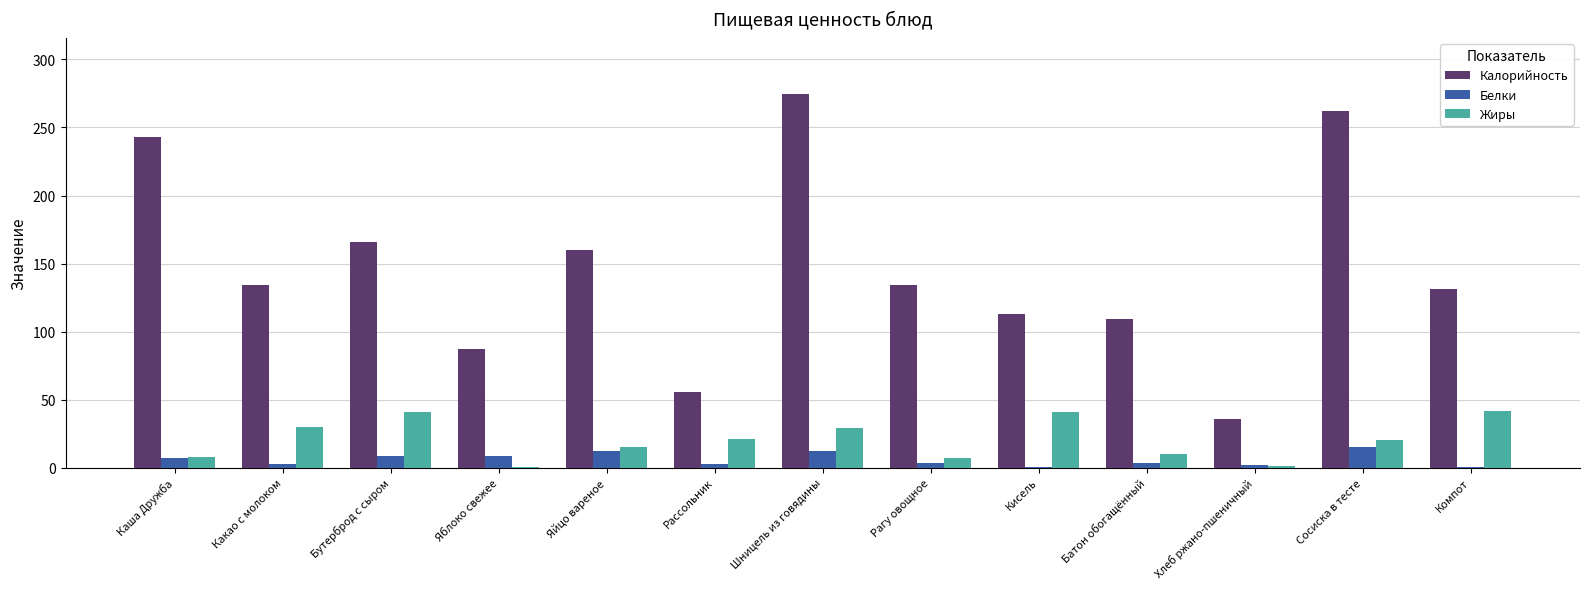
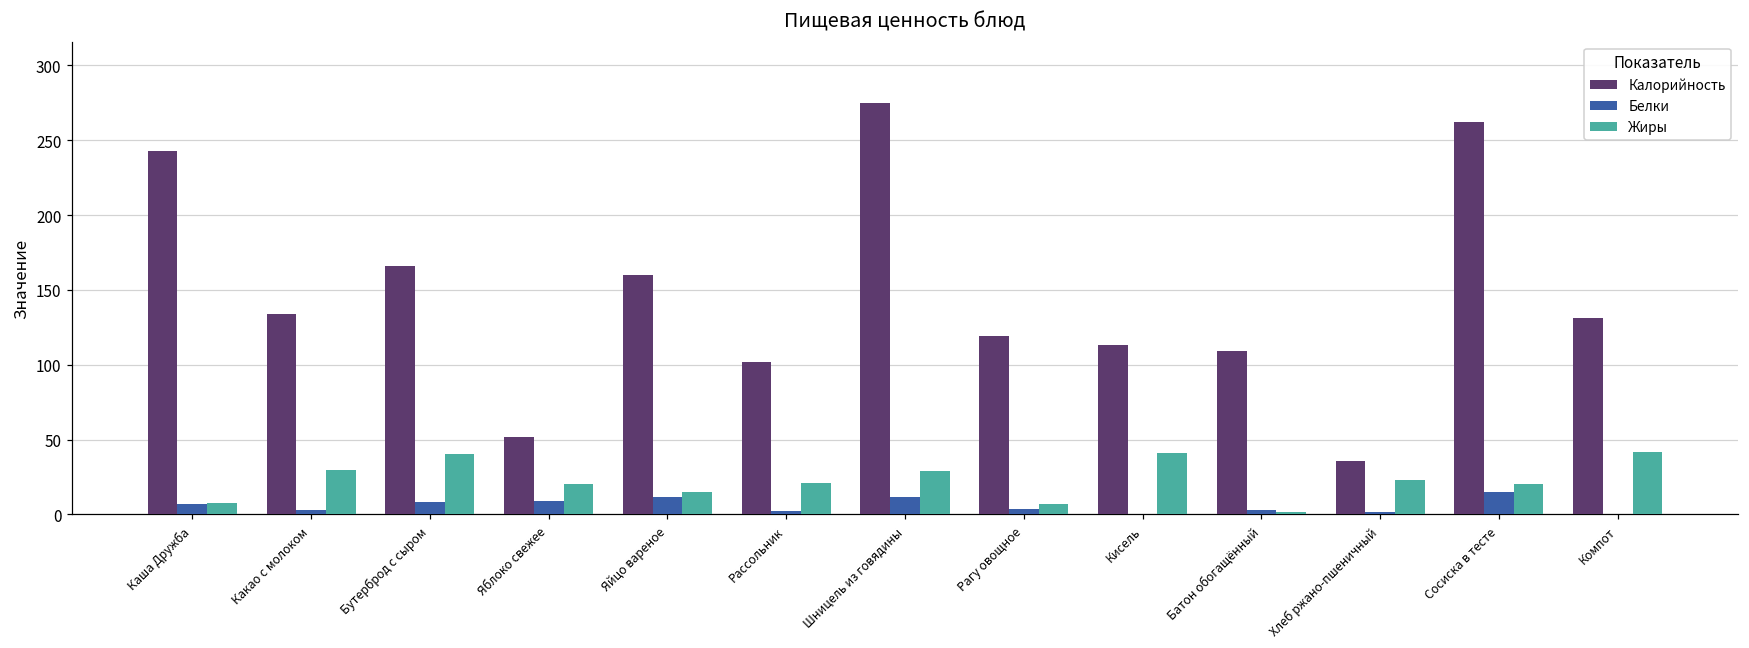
  {
    "Калорийность": {
      "Каша Дружба": 243,
      "Какао с молоком": 134,
      "Бутерброд с сыром": 166,
-     "Яблоко свежее": 87,
+     "Яблоко свежее": 52,
      "Яйцо вареное": 160,
-     "Рассольник": 56,
+     "Рассольник": 102,
      "Шницель из говядины": 275,
-     "Рагу овощное": 134,
+     "Рагу овощное": 119,
      "Кисель": 113,
      "Батон обогащённый": 109,
      "Хлеб ржано-пшеничный": 36,
      "Сосиска в тесте": 262,
      "Компот": 131
    },
    "Белки": {
      "Каша Дружба": 7,
      "Какао с молоком": 3,
      "Бутерброд с сыром": 8,
      "Яблоко свежее": 9,
      "Яйцо вареное": 12,
      "Рассольник": 2,
      "Шницель из говядины": 12,
      "Рагу овощное": 4,
      "Батон обогащённый": 3,
      "Сосиска в тесте": 15
    },
    "Жиры": {
      "Каша Дружба": 8,
      "Какао с молоком": 30,
      "Бутерброд с сыром": 41,
-     "Яблоко свежее": 0,
+     "Яблоко свежее": 20,
      "Яйцо вареное": 15,
      "Рассольник": 21,
      "Шницель из говядины": 29,
      "Рагу овощное": 7,
      "Кисель": 41,
-     "Батон обогащённый": 10,
-     "Хлеб ржано-пшеничный": 1,
+     "Батон обогащённый": 2,
+     "Хлеб ржано-пшеничный": 23,
      "Сосиска в тесте": 21,
      "Компот": 42
    }
  }
